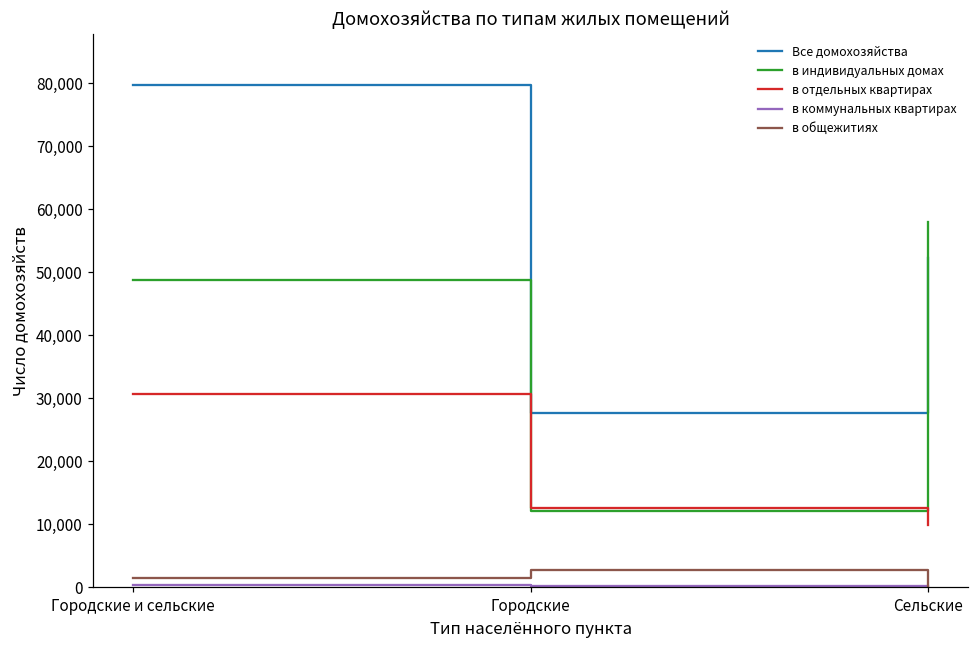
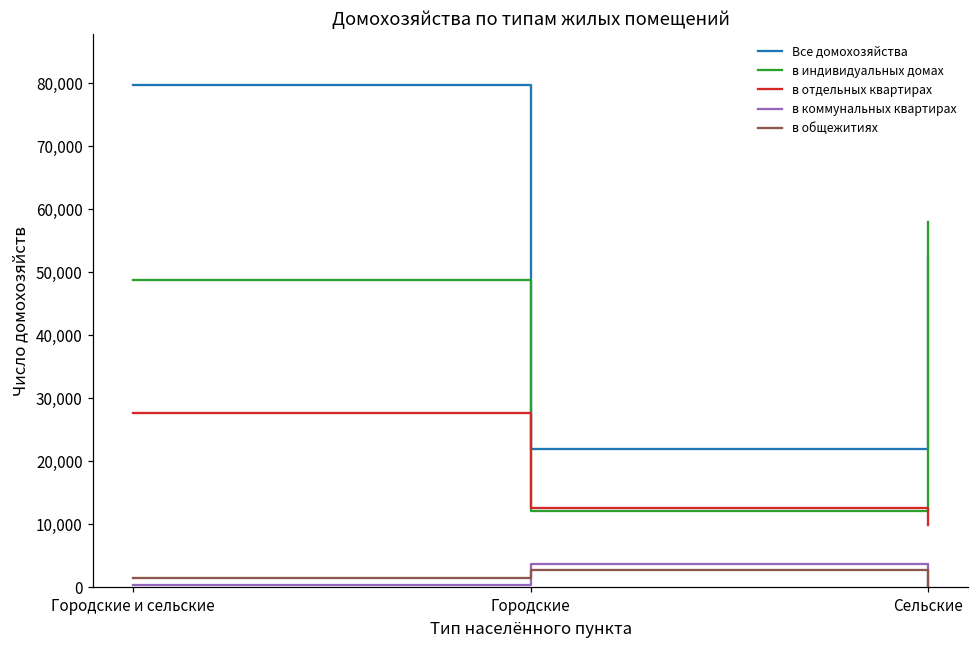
  {
    "Все домохозяйства": {
      "Городские и сельские": "80,000",
-     "Городские": "28,000",
+     "Городские": "22,000",
      "Сельские": "52,000"
    },
    "в индивидуальных домах": {
      "Городские и сельские": "49,000",
      "Городские": "12,000",
      "Сельские": "58,000"
    },
    "в отдельных квартирах": {
-     "Городские и сельские": "31,000",
+     "Городские и сельские": "28,000",
      "Городские": "13,000",
      "Сельские": "10,000"
    },
    "в коммунальных квартирах": {
      "Городские и сельские": "0",
-     "Городские": "0"
+     "Городские": "4,000"
    },
    "в общежитиях": {
      "Городские и сельские": "1,000",
      "Городские": "3,000"
    }
  }
